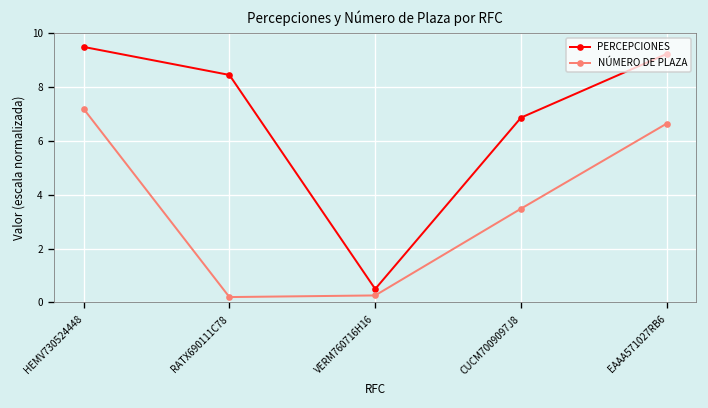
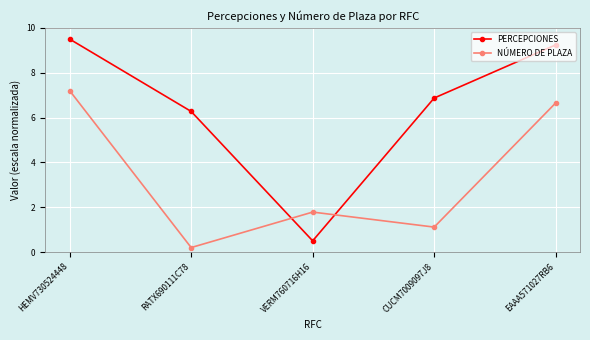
  {
    "PERCEPCIONES": {
      "HEMV730524448": 9.5,
-     "RATX690111C78": 8.5,
+     "RATX690111C78": 6.3,
      "VERM760716H16": 0.5,
      "CUCM7009097J8": 6.9
    },
    "NÚMERO DE PLAZA": {
      "HEMV730524448": 7.2,
      "RATX690111C78": 0.2,
-     "VERM760716H16": 0.3,
-     "CUCM7009097J8": 3.5,
+     "VERM760716H16": 1.8,
+     "CUCM7009097J8": 1.1,
      "EAAA571027RB6": 6.7
    }
  }
